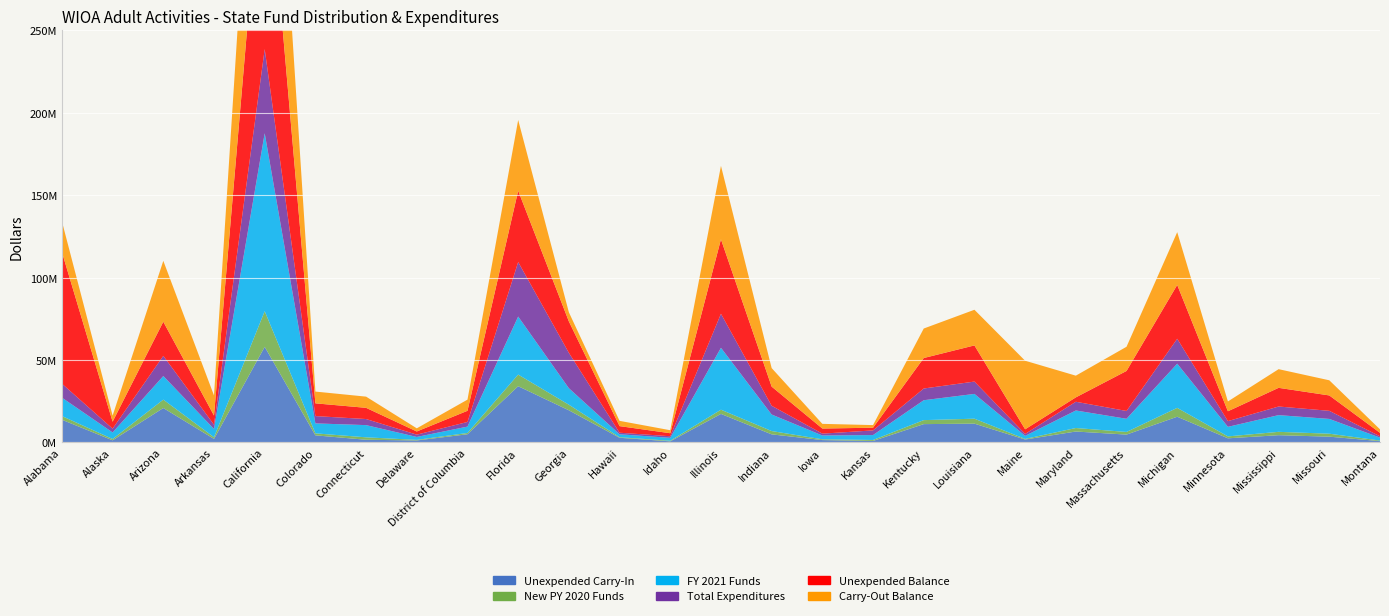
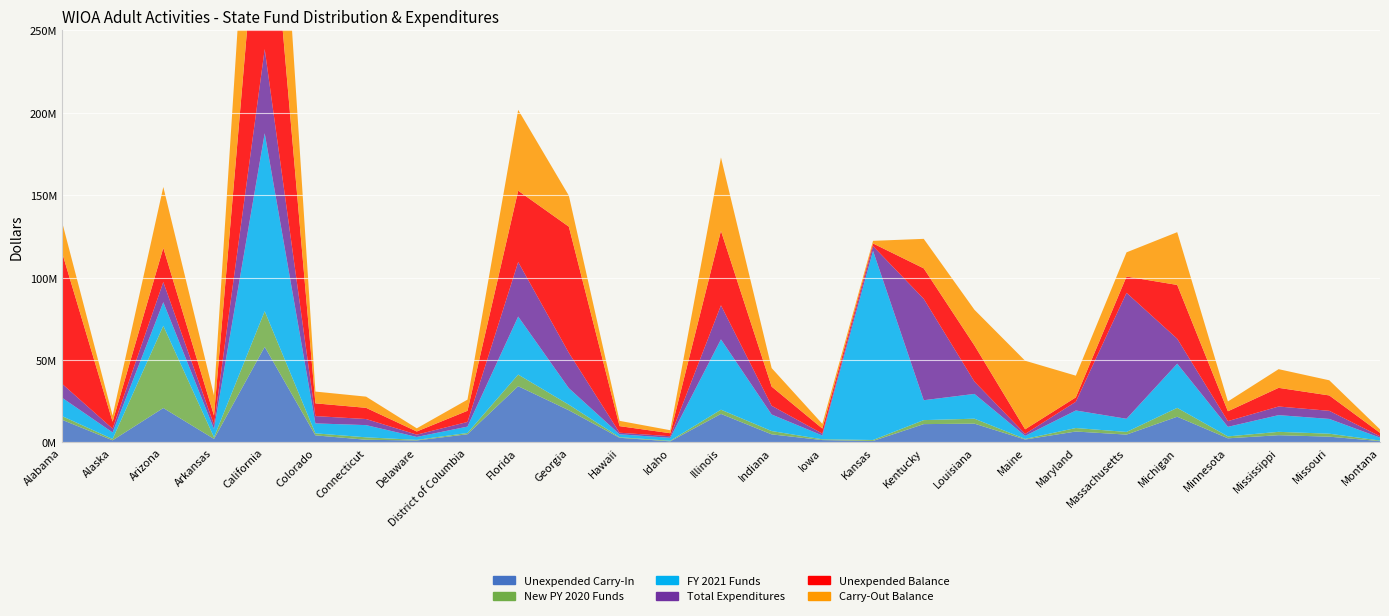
  {
    "Unexpended Carry-In": {
      "Alabama": 14000000,
      "Arizona": 21000000,
      "California": 58000000,
      "Florida": 34000000,
      "Georgia": 19000000,
      "Illinois": 17000000,
      "Indiana": 5000000,
      "Kentucky": 11000000,
      "Louisiana": 11000000,
      "Maryland": 7000000,
      "Massachusetts": 5000000,
      "Michigan": 16000000,
      "Mississippi": 4000000,
      "Missouri": 3000000
    },
    "New PY 2020 Funds": {
      "Alabama": 2000000,
-     "Arizona": 5000000,
+     "Arizona": 50000000,
      "California": 22000000,
      "Florida": 7000000,
      "Georgia": 3000000,
      "Illinois": 3000000,
      "Indiana": 2000000,
      "Kentucky": 2000000,
      "Louisiana": 3000000,
      "Maryland": 2000000,
      "Massachusetts": 2000000,
      "Michigan": 5000000,
      "Mississippi": 2000000,
      "Missouri": 2000000
    },
    "FY 2021 Funds": {
      "Alabama": 11000000,
      "Alaska": 4000000,
      "Arizona": 14000000,
      "Arkansas": 5000000,
      "California": 108000000,
      "Colorado": 6000000,
      "Connecticut": 7000000,
      "District of Columbia": 4000000,
      "Florida": 35000000,
      "Georgia": 10000000,
-     "Illinois": 38000000,
+     "Illinois": 43000000,
      "Indiana": 10000000,
-     "Kansas": 3000000,
+     "Kansas": 115000000,
      "Kentucky": 12000000,
      "Louisiana": 15000000,
      "Maryland": 11000000,
      "Massachusetts": 8000000,
      "Michigan": 27000000,
      "Minnesota": 6000000,
      "Mississippi": 10000000,
      "Missouri": 9000000
    },
    "Total Expenditures": {
      "Alabama": 8000000,
      "Alaska": 2000000,
      "Arizona": 12000000,
      "Arkansas": 3000000,
      "California": 51000000,
      "Colorado": 4000000,
      "Connecticut": 4000000,
      "District of Columbia": 3000000,
      "Florida": 33000000,
      "Georgia": 21000000,
      "Illinois": 21000000,
      "Indiana": 5000000,
      "Kansas": 3000000,
-     "Kentucky": 7000000,
+     "Kentucky": 62000000,
      "Louisiana": 7000000,
      "Maryland": 5000000,
-     "Massachusetts": 5000000,
+     "Massachusetts": 76000000,
      "Michigan": 15000000,
      "Minnesota": 3000000,
      "Mississippi": 5000000,
      "Missouri": 5000000
    },
    "Unexpended Balance": {
      "Alabama": 80000000,
      "Alaska": 4000000,
      "Arizona": 21000000,
      "Arkansas": 6000000,
      "Colorado": 8000000,
      "Connecticut": 7000000,
      "Delaware": 2000000,
      "District of Columbia": 7000000,
      "Florida": 43000000,
-     "Georgia": 19000000,
+     "Georgia": 77000000,
      "Hawaii": 4000000,
      "Idaho": 2000000,
      "Illinois": 45000000,
      "Indiana": 12000000,
      "Iowa": 3000000,
      "Kansas": 2000000,
      "Kentucky": 18000000,
      "Louisiana": 22000000,
      "Maine": 3000000,
      "Maryland": 3000000,
-     "Massachusetts": 24000000,
+     "Massachusetts": 10000000,
      "Michigan": 33000000,
      "Minnesota": 6000000,
      "Mississippi": 11000000,
      "Missouri": 9000000,
      "Montana": 2000000
    },
    "Carry-Out Balance": {
      "Alabama": 19000000,
      "Alaska": 4000000,
      "Arizona": 37000000,
      "Arkansas": 12000000,
      "Colorado": 7000000,
      "Connecticut": 7000000,
      "Delaware": 2000000,
      "District of Columbia": 7000000,
-     "Florida": 43000000,
-     "Georgia": 6000000,
+     "Florida": 49000000,
+     "Georgia": 19000000,
      "Hawaii": 3000000,
      "Idaho": 2000000,
      "Illinois": 45000000,
      "Indiana": 11000000,
      "Iowa": 3000000,
      "Kansas": 2000000,
      "Kentucky": 18000000,
      "Louisiana": 22000000,
      "Maine": 42000000,
      "Maryland": 13000000,
      "Massachusetts": 15000000,
      "Michigan": 32000000,
      "Minnesota": 6000000,
      "Mississippi": 11000000,
      "Missouri": 9000000,
      "Montana": 2000000
    }
  }
